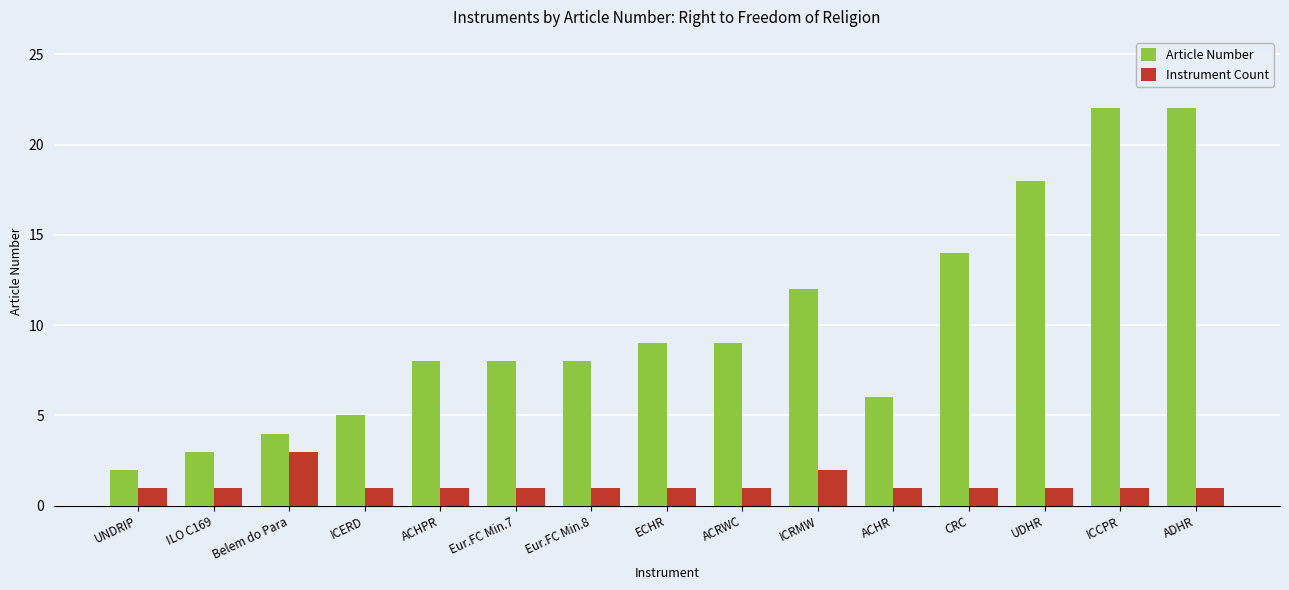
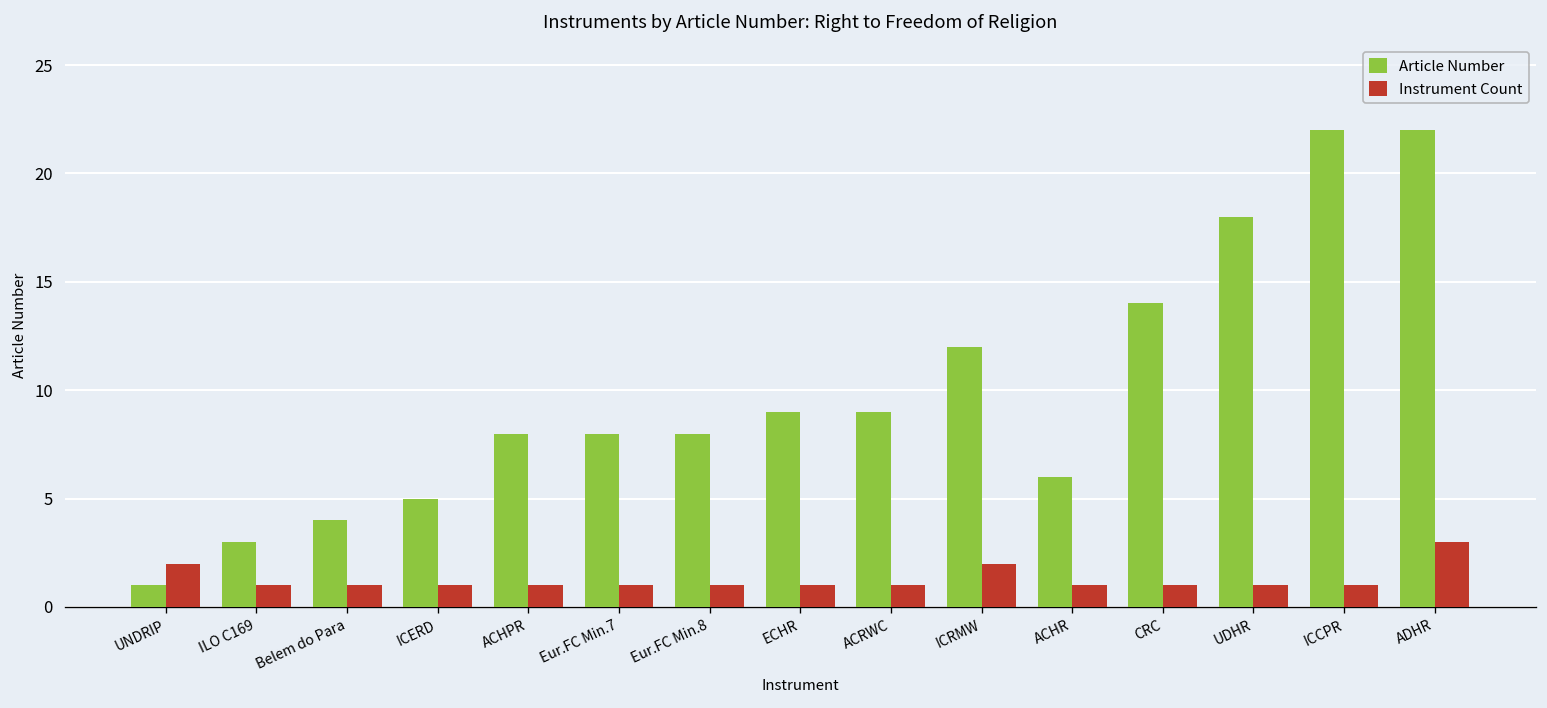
  {
    "Article Number": {
-     "UNDRIP": 2,
+     "UNDRIP": 1,
      "ILO C169": 3,
      "Belem do Para": 4,
      "ICERD": 5,
      "ACHPR": 8,
      "Eur.FC Min.7": 8,
      "Eur.FC Min.8": 8,
      "ECHR": 9,
      "ACRWC": 9,
      "ICRMW": 12,
      "ACHR": 6,
      "CRC": 14,
      "UDHR": 18,
      "ICCPR": 22,
      "ADHR": 22
    },
    "Instrument Count": {
-     "UNDRIP": 1,
+     "UNDRIP": 2,
      "ILO C169": 1,
-     "Belem do Para": 3,
+     "Belem do Para": 1,
      "ICERD": 1,
      "ACHPR": 1,
      "Eur.FC Min.7": 1,
      "Eur.FC Min.8": 1,
      "ECHR": 1,
      "ACRWC": 1,
      "ICRMW": 2,
      "ACHR": 1,
      "CRC": 1,
      "UDHR": 1,
      "ICCPR": 1,
-     "ADHR": 1
+     "ADHR": 3
    }
  }
